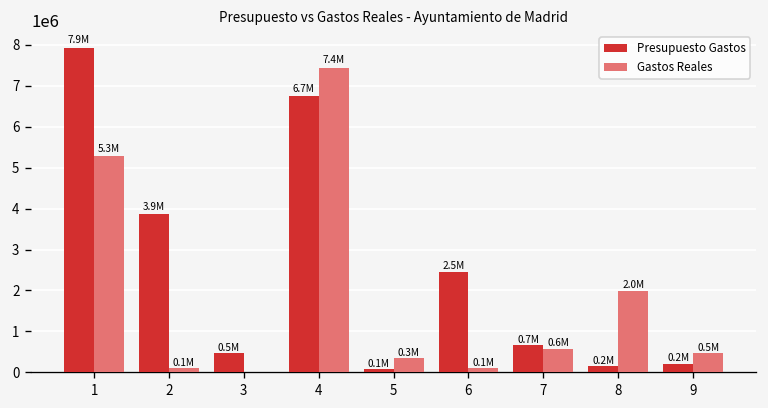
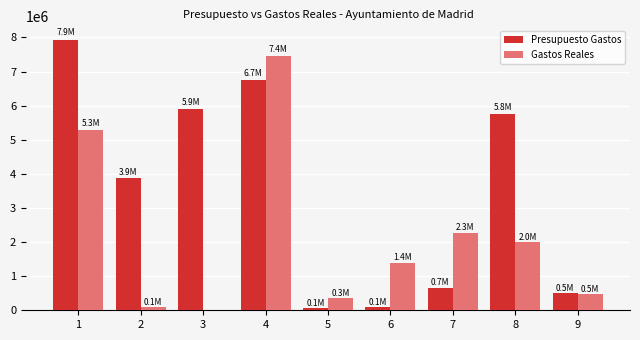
  {
    "Presupuesto Gastos": {
      "1": "7.9M",
      "2": "3.9M",
-     "3": "0.5M",
+     "3": "5.9M",
      "4": "6.7M",
      "5": "0.1M",
-     "6": "2.5M",
+     "6": "0.1M",
      "7": "0.7M",
-     "8": "0.2M",
-     "9": "0.2M"
+     "8": "5.8M",
+     "9": "0.5M"
    },
    "Gastos Reales": {
      "1": "5.3M",
      "2": "0.1M",
      "4": "7.4M",
      "5": "0.3M",
-     "6": "0.1M",
-     "7": "0.6M",
+     "6": "1.4M",
+     "7": "2.3M",
      "8": "2.0M",
      "9": "0.5M"
    }
  }
